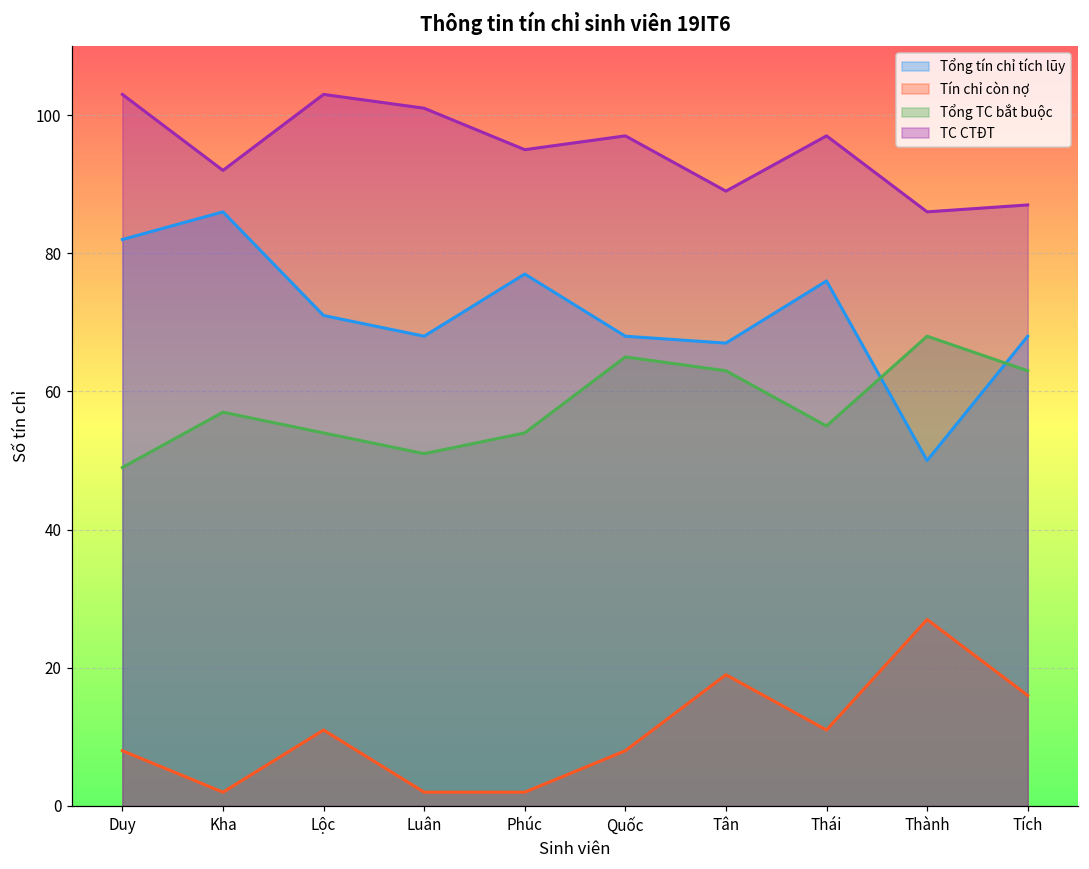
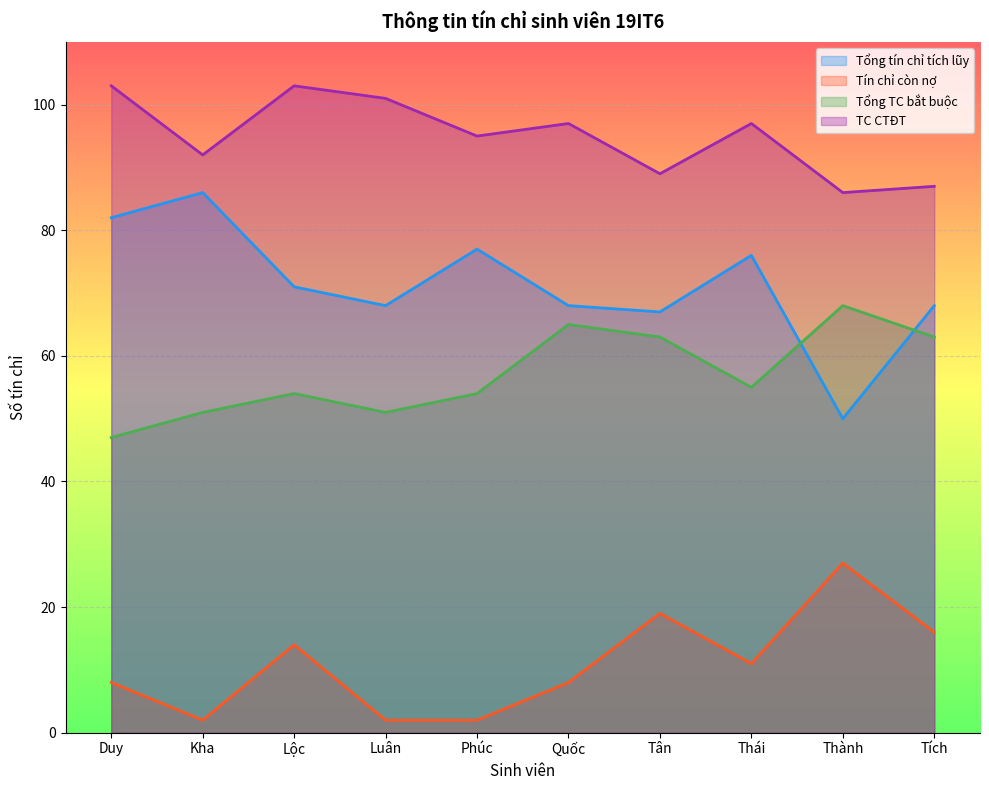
  {
    "Tổng tín chỉ tích lũy": {
      "Duy": 82,
      "Kha": 86,
      "Lộc": 71,
      "Luân": 68,
      "Phúc": 77,
      "Quốc": 68,
      "Tân": 67,
      "Thái": 76,
      "Thành": 50,
      "Tích": 68
    },
    "Tín chỉ còn nợ": {
      "Duy": 8,
      "Kha": 2,
-     "Lộc": 11,
+     "Lộc": 14,
      "Luân": 2,
      "Phúc": 2,
      "Quốc": 8,
      "Tân": 19,
      "Thái": 11,
      "Thành": 27,
      "Tích": 16
    },
    "Tổng TC bắt buộc": {
-     "Duy": 49,
-     "Kha": 57,
+     "Duy": 47,
+     "Kha": 51,
      "Lộc": 54,
      "Luân": 51,
      "Phúc": 54,
      "Quốc": 65,
      "Tân": 63,
      "Thái": 55,
      "Thành": 68,
      "Tích": 63
    },
    "TC CTĐT": {
      "Duy": 103,
      "Kha": 92,
      "Lộc": 103,
      "Luân": 101,
      "Phúc": 95,
      "Quốc": 97,
      "Tân": 89,
      "Thái": 97,
      "Thành": 86,
      "Tích": 87
    }
  }
